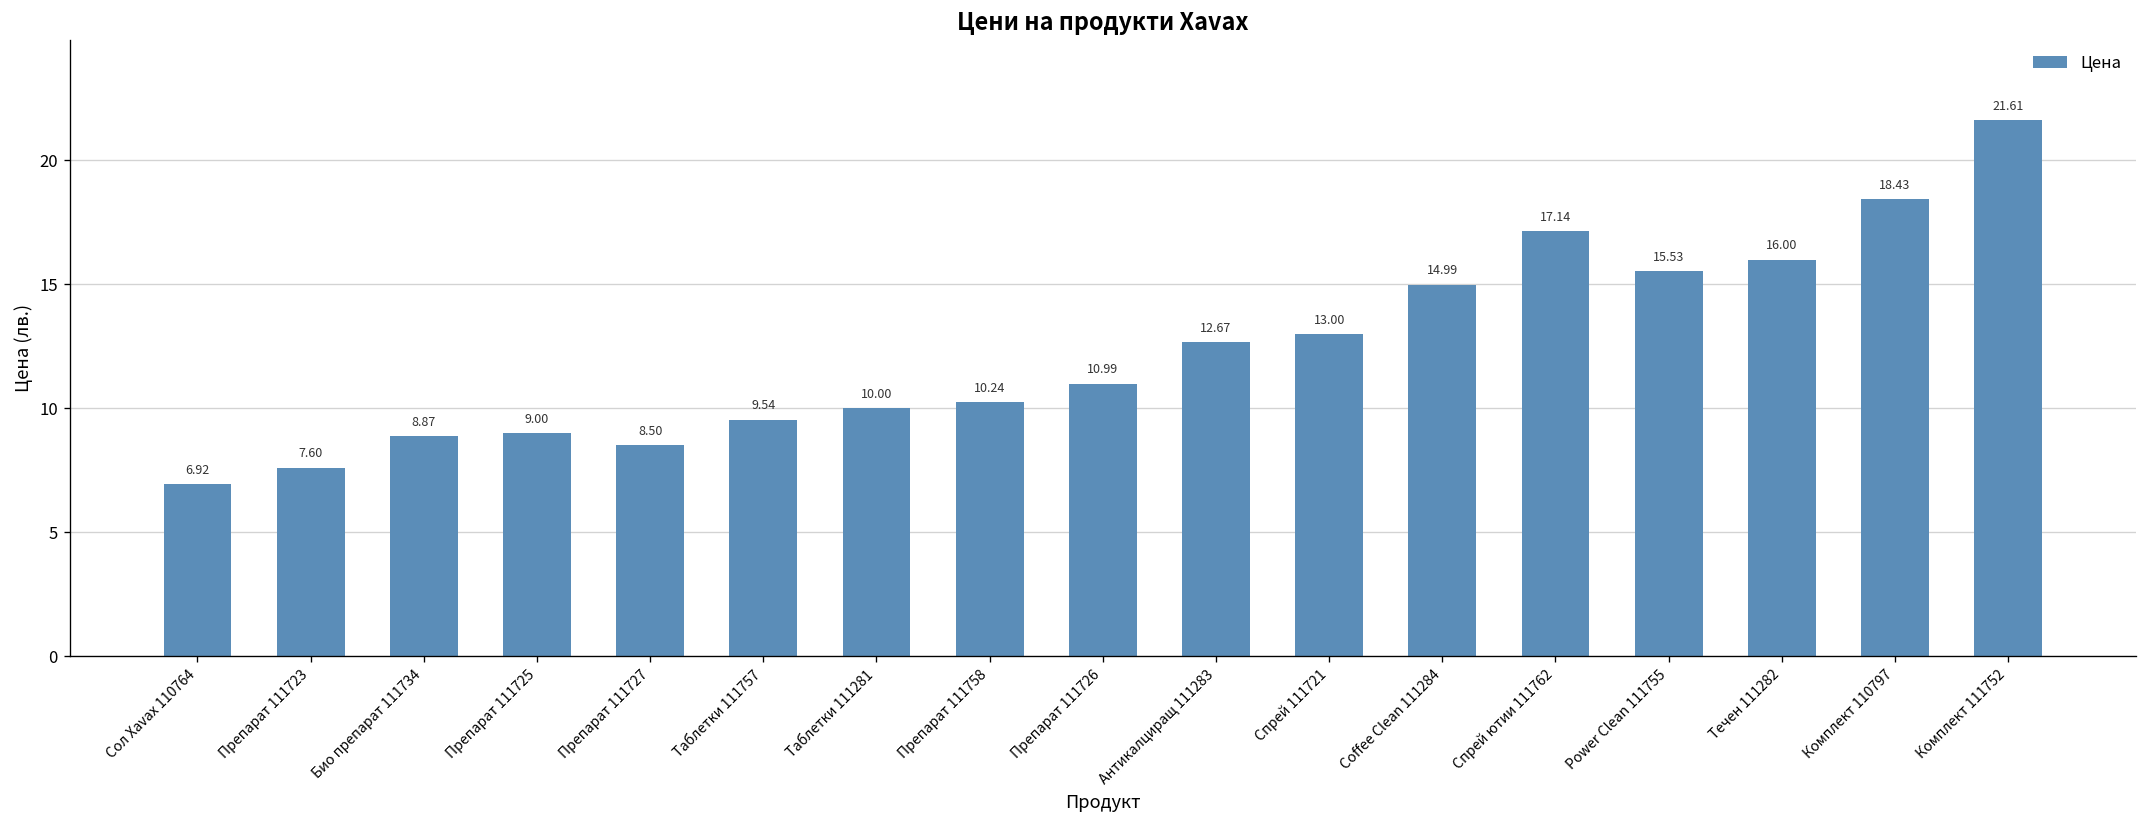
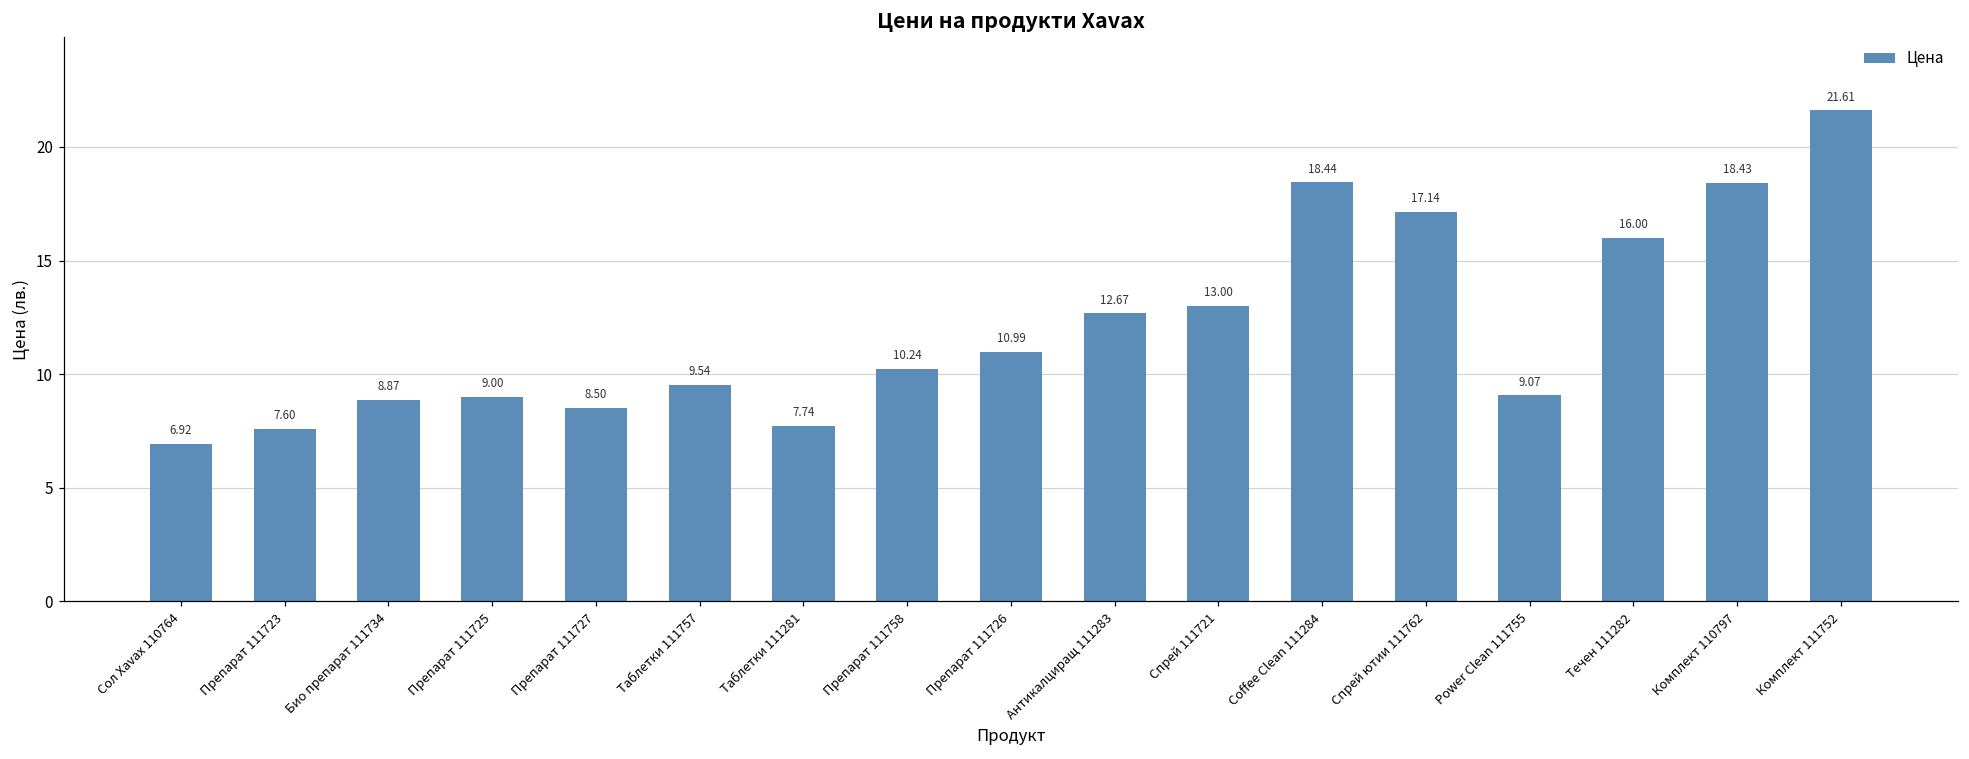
  {
    "Сол Xavax 110764": 6.92,
    "Препарат 111723": 7.60,
    "Био препарат 111734": 8.87,
    "Препарат 111725": 9.00,
    "Препарат 111727": 8.50,
    "Таблетки 111757": 9.54,
-   "Таблетки 111281": 10.00,
+   "Таблетки 111281": 7.74,
    "Препарат 111758": 10.24,
    "Препарат 111726": 10.99,
    "Антикалциращ 111283": 12.67,
    "Спрей 111721": 13.00,
-   "Coffee Clean 111284": 14.99,
+   "Coffee Clean 111284": 18.44,
    "Спрей ютии 111762": 17.14,
-   "Power Clean 111755": 15.53,
+   "Power Clean 111755": 9.07,
    "Течен 111282": 16.00,
    "Комплект 110797": 18.43,
    "Комплект 111752": 21.61
  }
